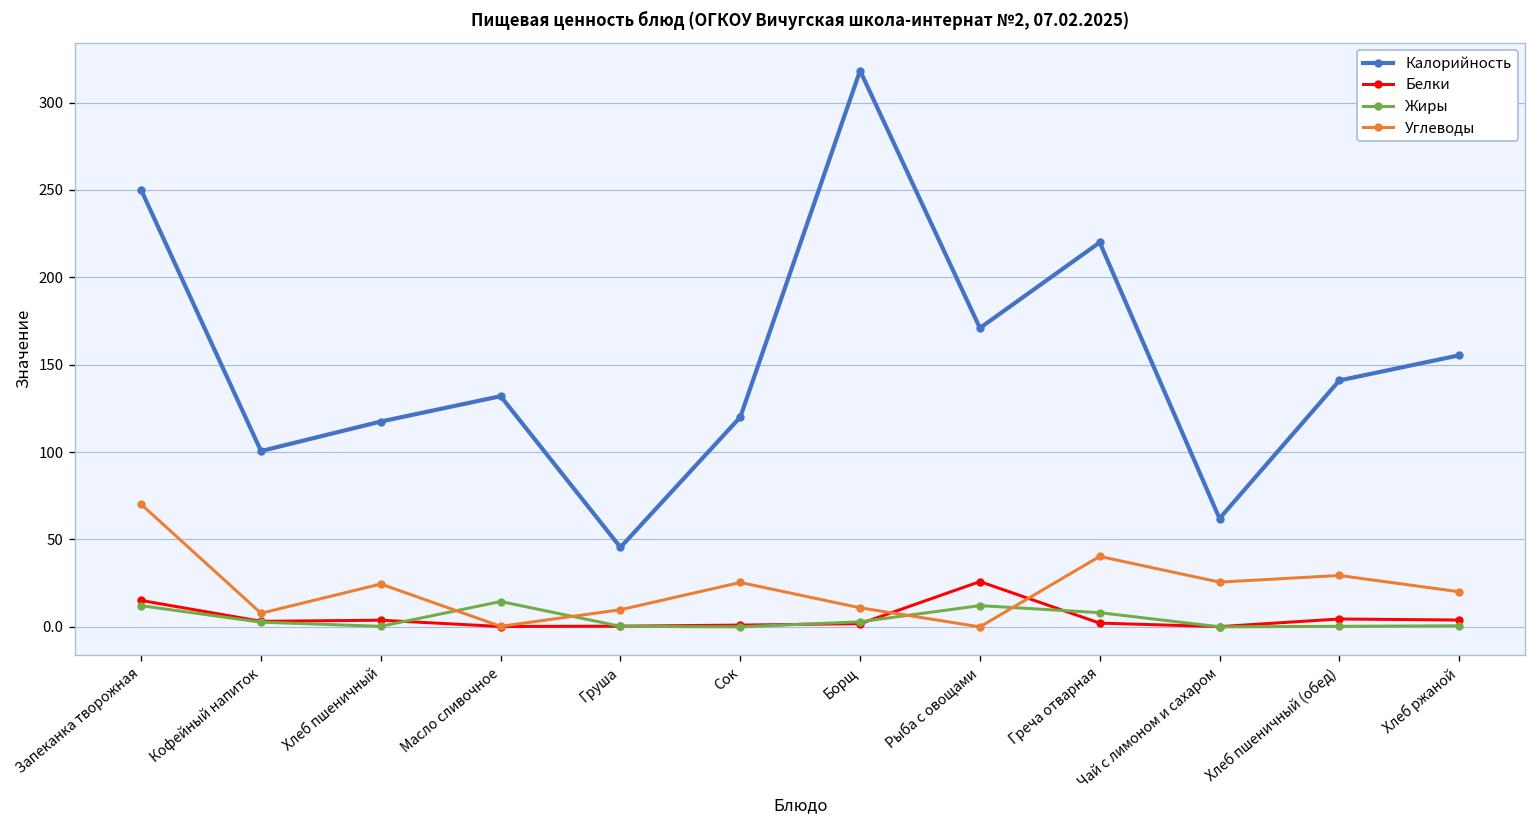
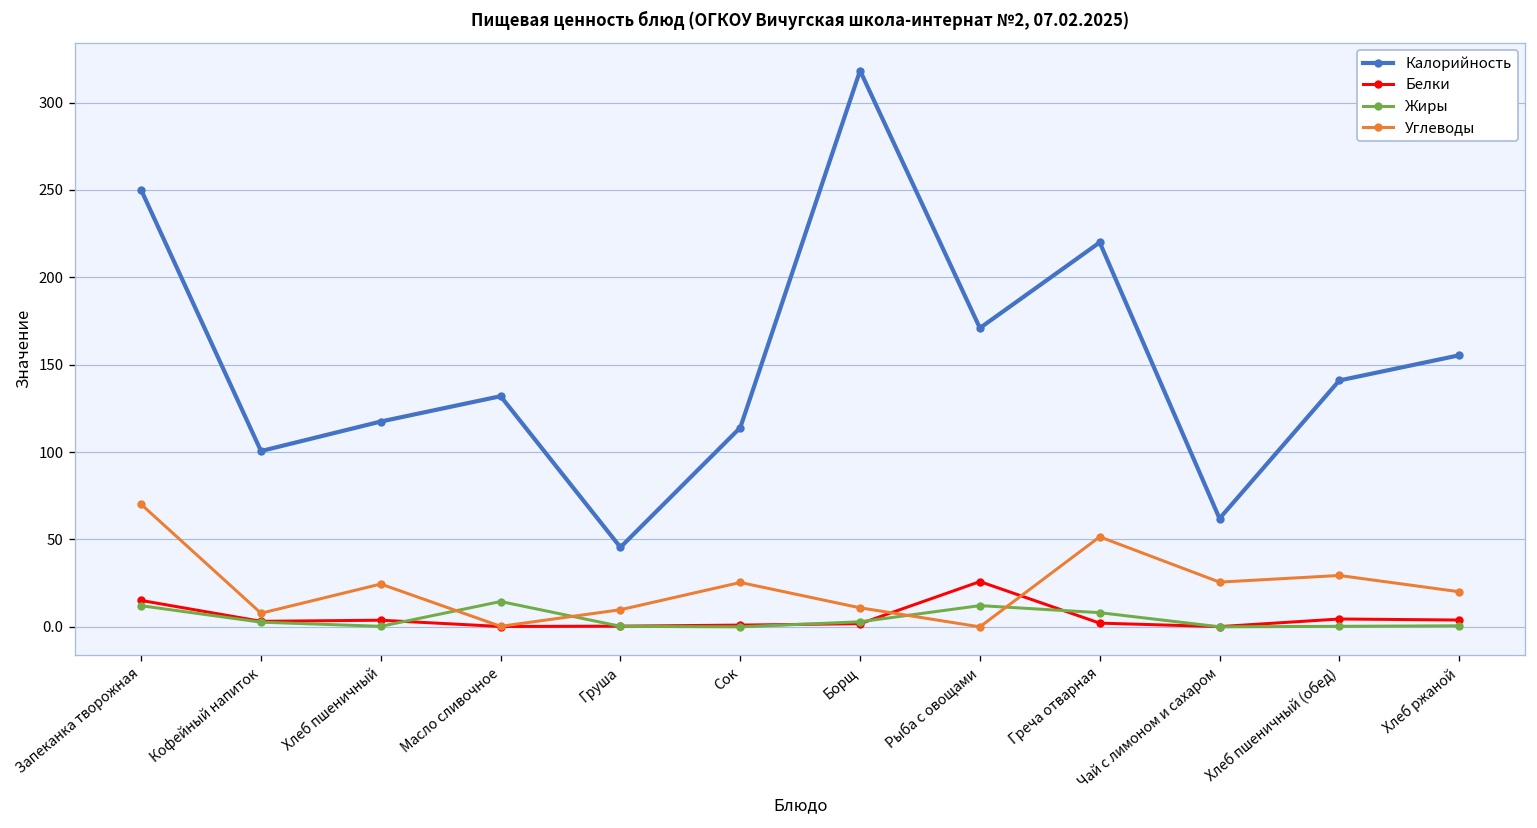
  {
    "Калорийность": {
      "Запеканка творожная": 250,
      "Кофейный напиток": 101,
      "Хлеб пшеничный": 118,
      "Масло сливочное": 132,
      "Груша": 46,
-     "Сок": 120,
+     "Сок": 114,
      "Борщ": 318,
      "Рыба с овощами": 171,
      "Греча отварная": 220,
      "Чай с лимоном и сахаром": 62,
      "Хлеб пшеничный (обед)": 141,
      "Хлеб ржаной": 155
    },
    "Белки": {
      "Запеканка творожная": 15,
      "Хлеб пшеничный": 4,
      "Рыба с овощами": 26,
      "Греча отварная": 2,
      "Хлеб пшеничный (обед)": 5,
      "Хлеб ржаной": 4
    },
    "Жиры": {
      "Запеканка творожная": 12,
      "Хлеб пшеничный": 0,
      "Масло сливочное": 15,
      "Рыба с овощами": 12,
      "Греча отварная": 8,
      "Хлеб пшеничный (обед)": 0,
      "Хлеб ржаной": 1
    },
    "Углеводы": {
      "Запеканка творожная": 70,
      "Кофейный напиток": 8,
      "Хлеб пшеничный": 25,
      "Груша": 10,
      "Сок": 25,
      "Борщ": 11,
      "Рыба с овощами": 0,
-     "Греча отварная": 40,
+     "Греча отварная": 52,
      "Чай с лимоном и сахаром": 26,
      "Хлеб пшеничный (обед)": 29,
      "Хлеб ржаной": 20
    }
  }
